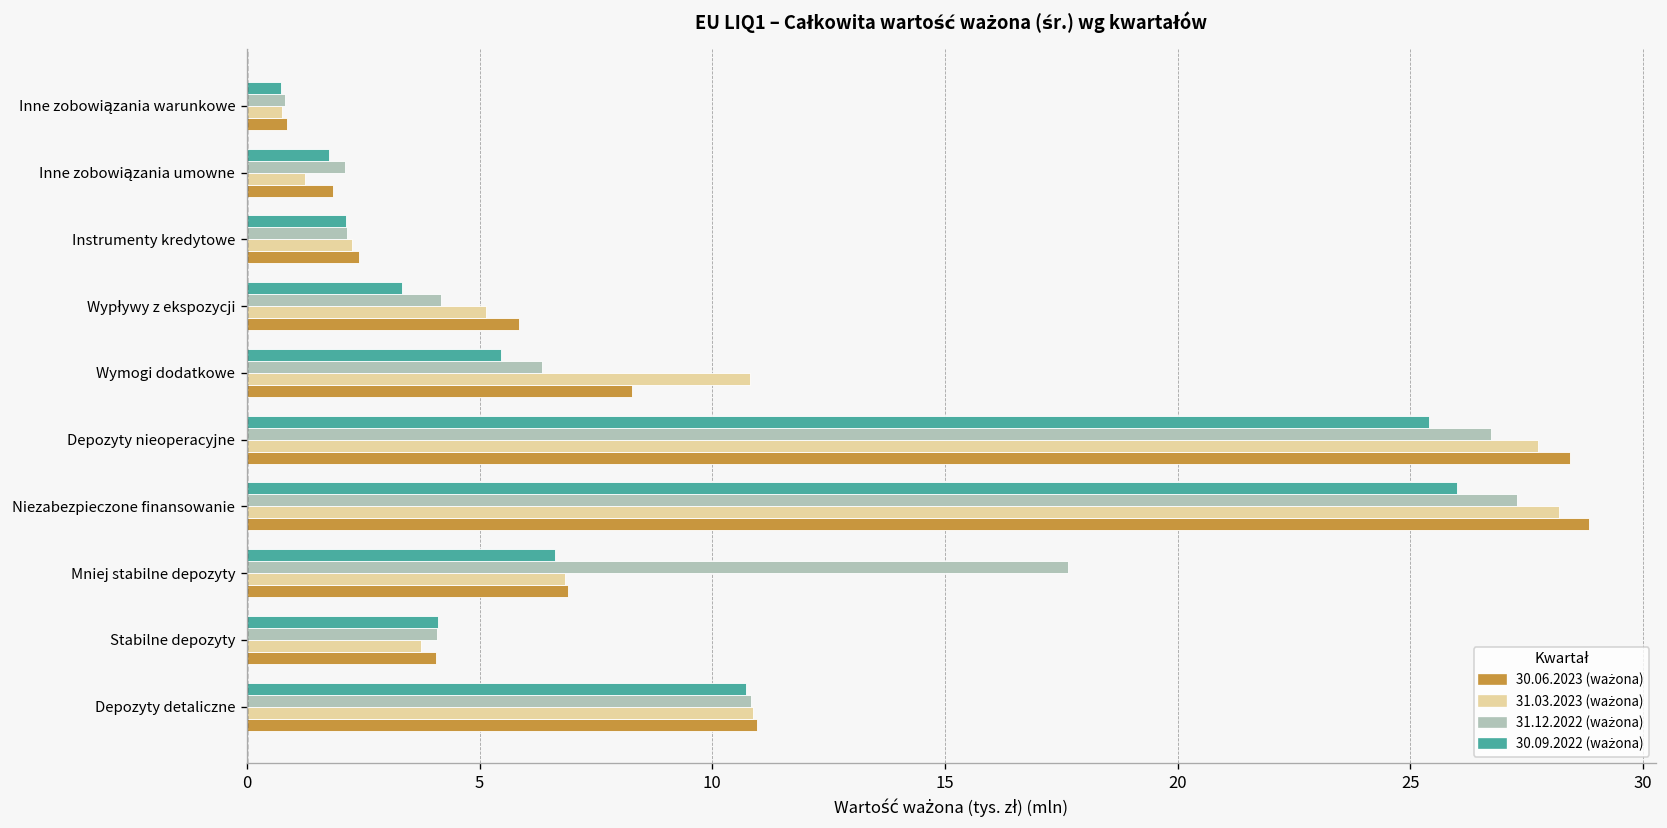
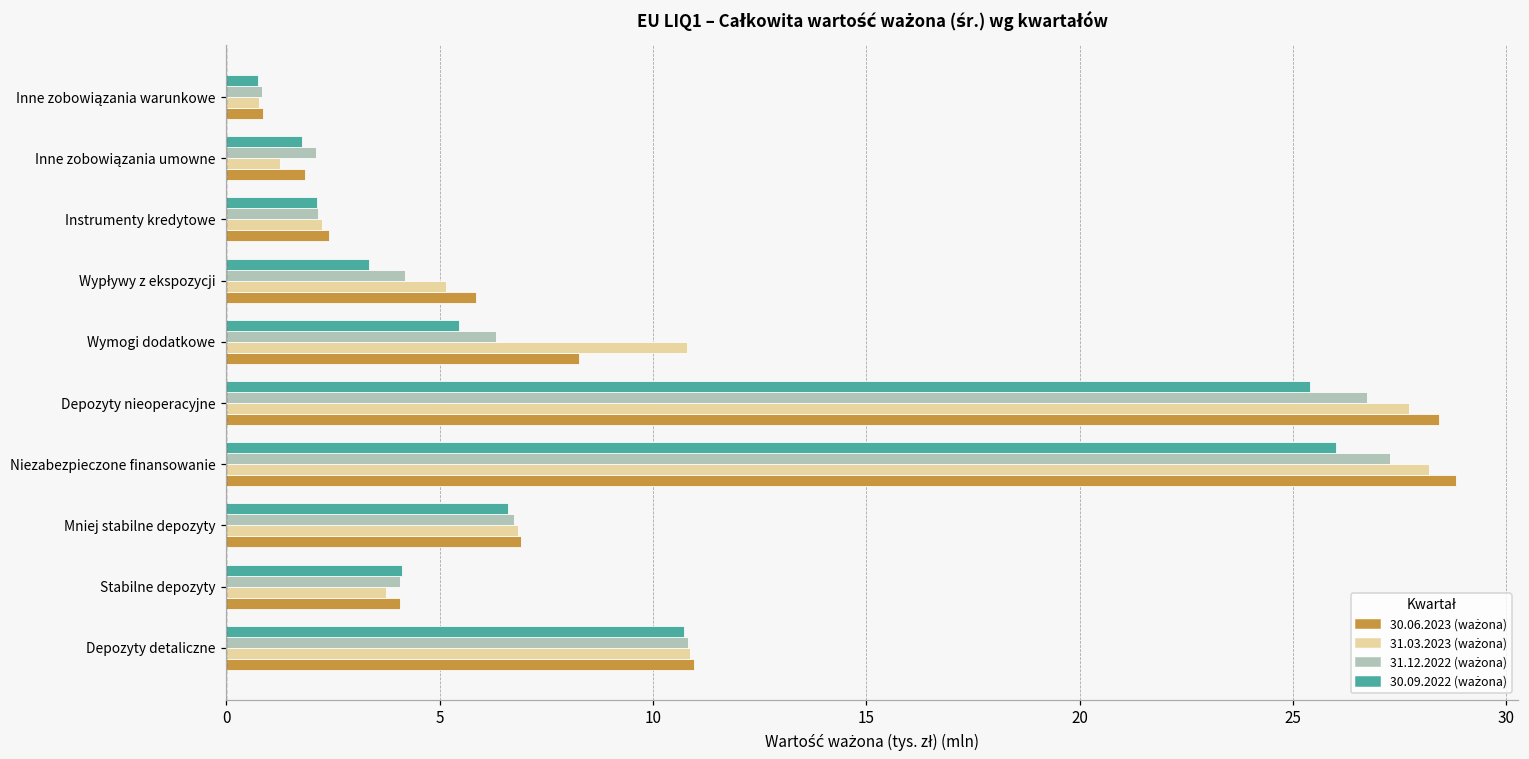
  {
    "30.06.2023 (ważona)": {
      "Inne zobowiązania warunkowe": 0.9,
      "Inne zobowiązania umowne": 1.9,
      "Instrumenty kredytowe": 2.4,
      "Wypływy z ekspozycji": 5.9,
      "Wymogi dodatkowe": 8.3,
      "Depozyty nieoperacyjne": 28.4,
      "Niezabezpieczone finansowanie": 28.8,
      "Mniej stabilne depozyty": 6.9,
      "Stabilne depozyty": 4.1,
      "Depozyty detaliczne": 11.0
    },
    "31.03.2023 (ważona)": {
      "Inne zobowiązania warunkowe": 0.8,
      "Inne zobowiązania umowne": 1.3,
      "Instrumenty kredytowe": 2.3,
      "Wypływy z ekspozycji": 5.1,
      "Wymogi dodatkowe": 10.8,
      "Depozyty nieoperacyjne": 27.7,
      "Niezabezpieczone finansowanie": 28.2,
      "Mniej stabilne depozyty": 6.8,
      "Stabilne depozyty": 3.7,
      "Depozyty detaliczne": 10.9
    },
    "31.12.2022 (ważona)": {
      "Inne zobowiązania warunkowe": 0.8,
      "Inne zobowiązania umowne": 2.1,
      "Instrumenty kredytowe": 2.2,
      "Wypływy z ekspozycji": 4.2,
      "Wymogi dodatkowe": 6.3,
      "Depozyty nieoperacyjne": 26.7,
      "Niezabezpieczone finansowanie": 27.3,
-     "Mniej stabilne depozyty": 17.6,
+     "Mniej stabilne depozyty": 6.7,
      "Stabilne depozyty": 4.1,
      "Depozyty detaliczne": 10.8
    },
    "30.09.2022 (ważona)": {
      "Inne zobowiązania warunkowe": 0.7,
      "Inne zobowiązania umowne": 1.8,
      "Instrumenty kredytowe": 2.1,
      "Wypływy z ekspozycji": 3.3,
      "Wymogi dodatkowe": 5.5,
      "Depozyty nieoperacyjne": 25.4,
      "Niezabezpieczone finansowanie": 26.0,
      "Mniej stabilne depozyty": 6.6,
      "Stabilne depozyty": 4.1,
      "Depozyty detaliczne": 10.7
    }
  }
